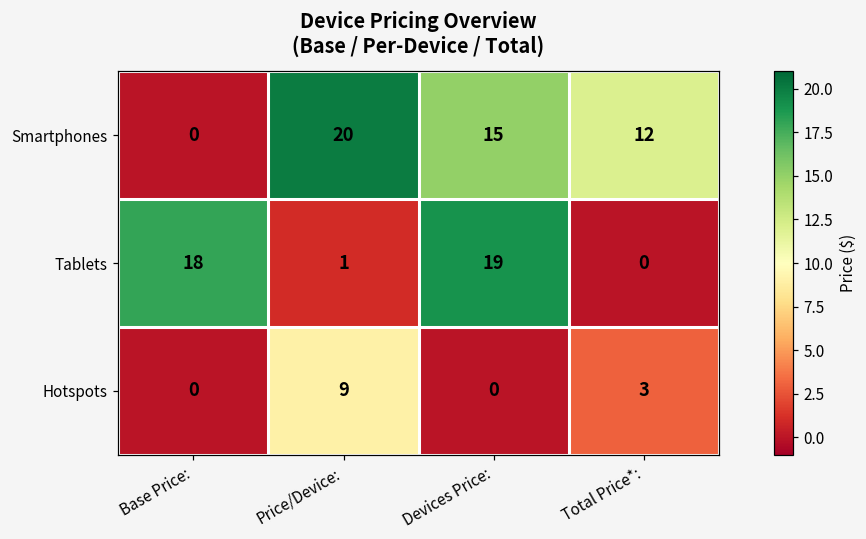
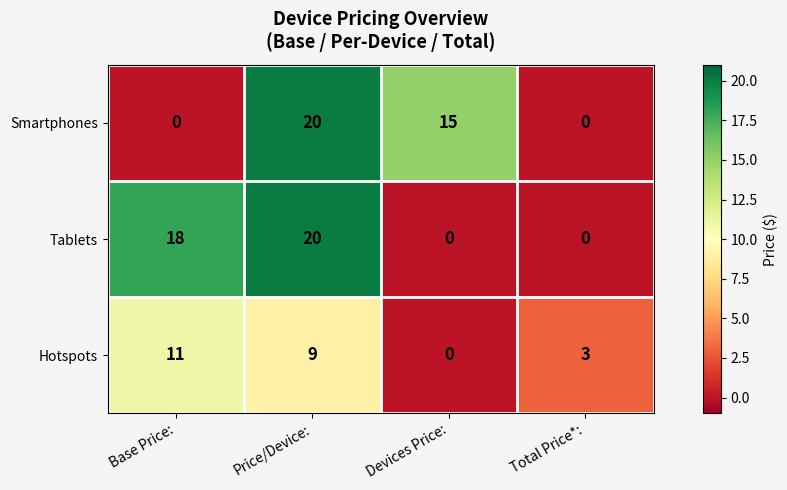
  {
    "Smartphones": {
      "Base Price:": 0,
      "Price/Device:": 20,
      "Devices Price:": 15,
-     "Total Price*:": 12
+     "Total Price*:": 0
    },
    "Tablets": {
      "Base Price:": 18,
-     "Price/Device:": 1,
-     "Devices Price:": 19,
+     "Price/Device:": 20,
+     "Devices Price:": 0,
      "Total Price*:": 0
    },
    "Hotspots": {
-     "Base Price:": 0,
+     "Base Price:": 11,
      "Price/Device:": 9,
      "Devices Price:": 0,
      "Total Price*:": 3
    }
  }
